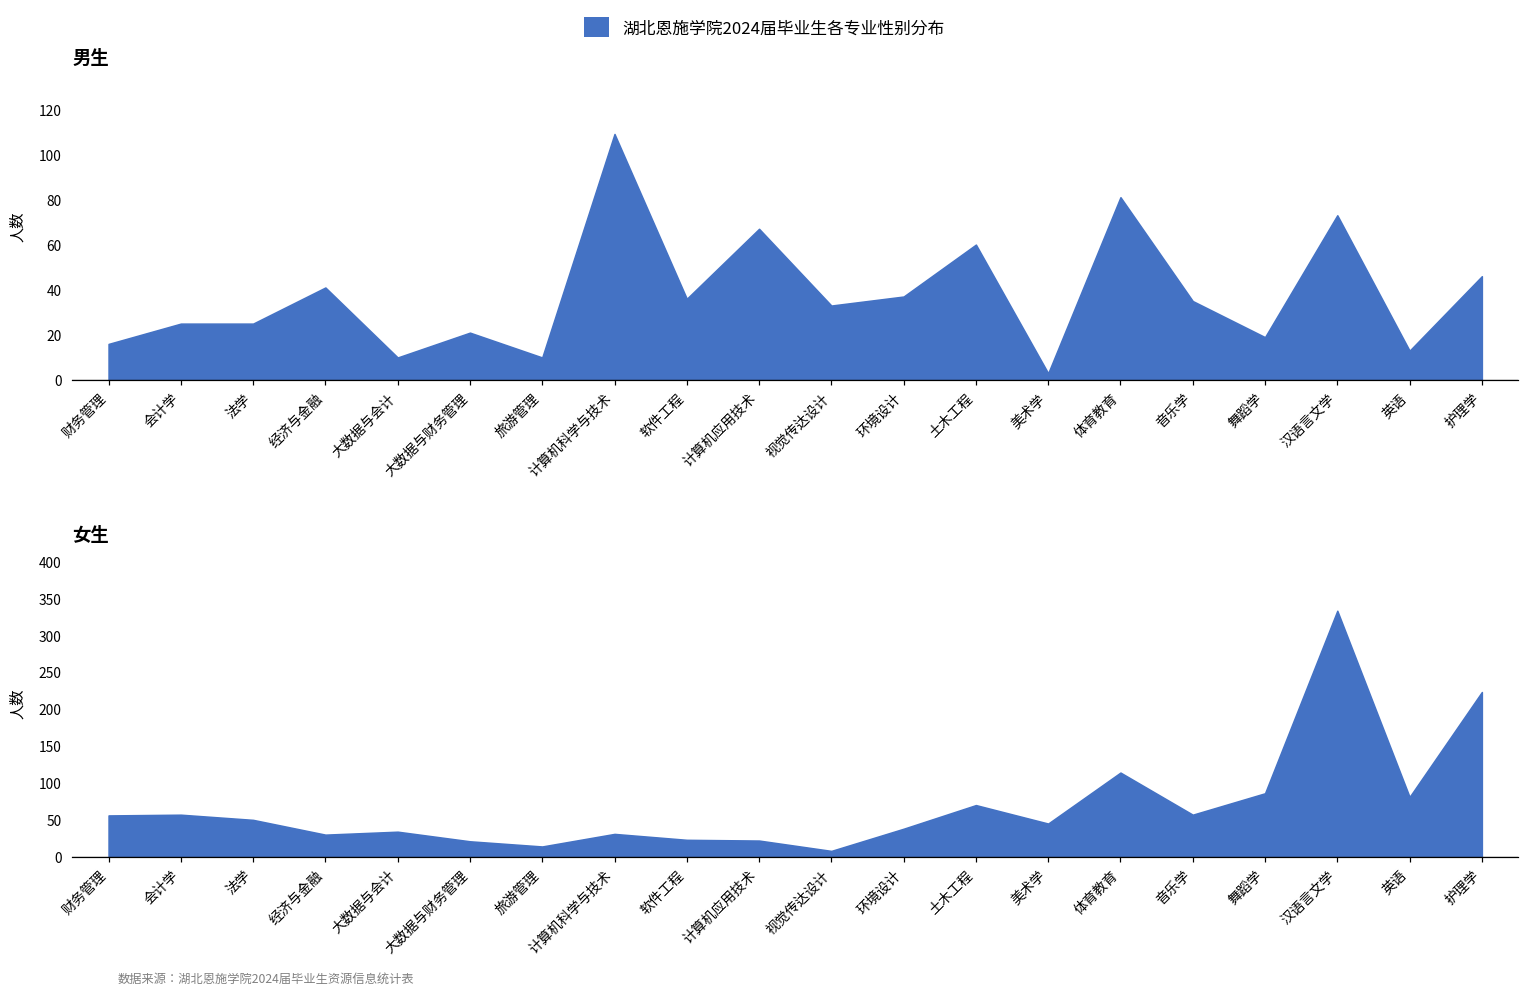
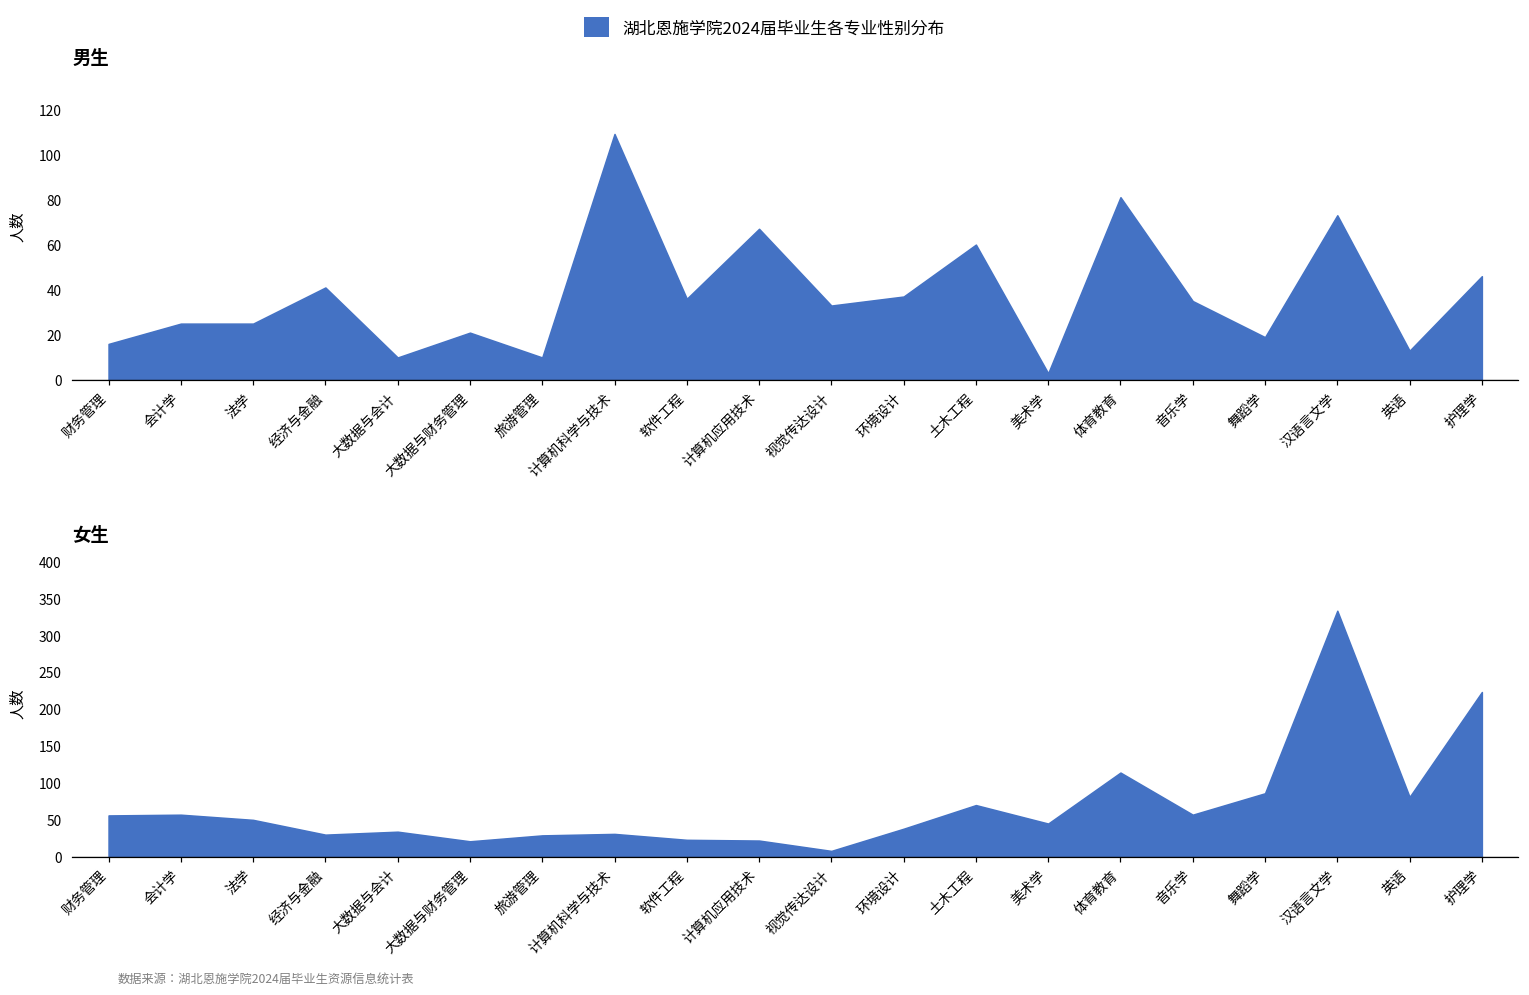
  {
    "男生": {
      "财务管理": 16,
      "会计学": 25,
      "法学": 25,
      "经济与金融": 41,
      "大数据与会计": 10,
      "大数据与财务管理": 21,
      "旅游管理": 10,
      "计算机科学与技术": 109,
      "软件工程": 36,
      "计算机应用技术": 67,
      "视觉传达设计": 33,
      "环境设计": 37,
      "土木工程": 60,
      "美术学": 3,
      "体育教育": 81,
      "音乐学": 35,
      "舞蹈学": 19,
      "汉语言文学": 73,
      "英语": 13,
      "护理学": 46
    },
    "女生": {
      "财务管理": 60,
      "会计学": 60,
      "法学": 50,
      "经济与金融": 30,
      "大数据与会计": 30,
      "大数据与财务管理": 20,
-     "旅游管理": 10,
+     "旅游管理": 30,
      "计算机科学与技术": 30,
      "软件工程": 20,
      "计算机应用技术": 20,
      "视觉传达设计": 10,
      "环境设计": 40,
      "土木工程": 70,
      "美术学": 50,
      "体育教育": 110,
      "音乐学": 60,
      "舞蹈学": 90,
      "汉语言文学": 330,
      "英语": 80,
      "护理学": 220
    }
  }
